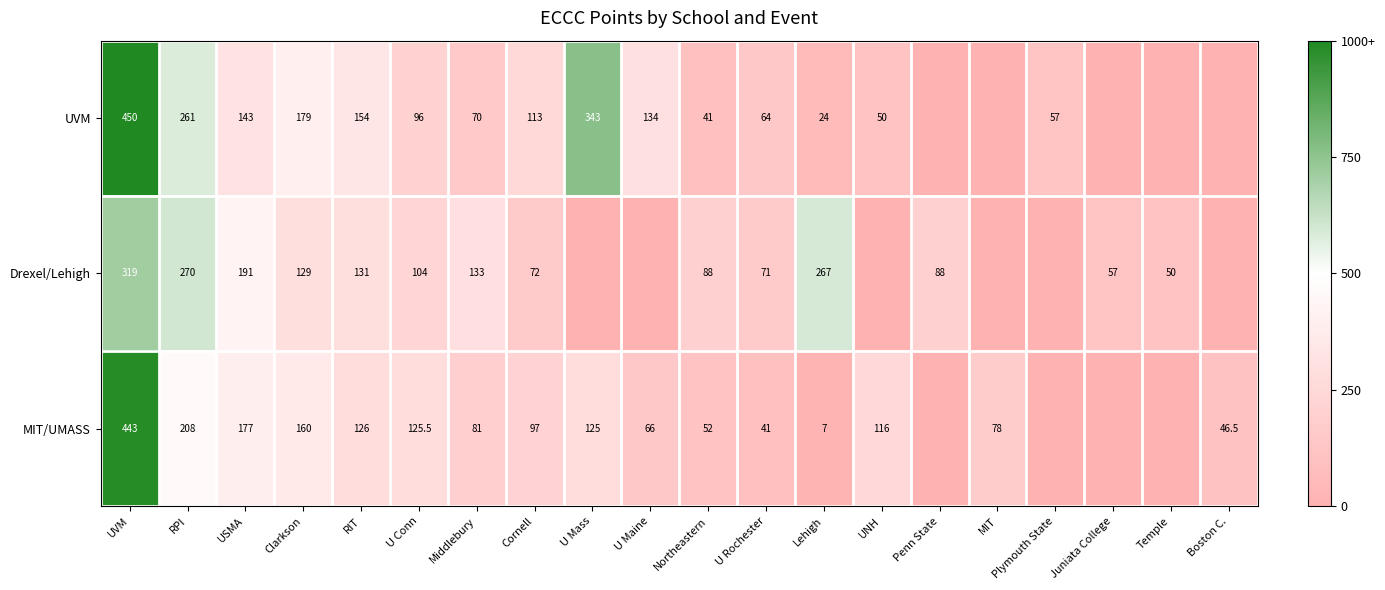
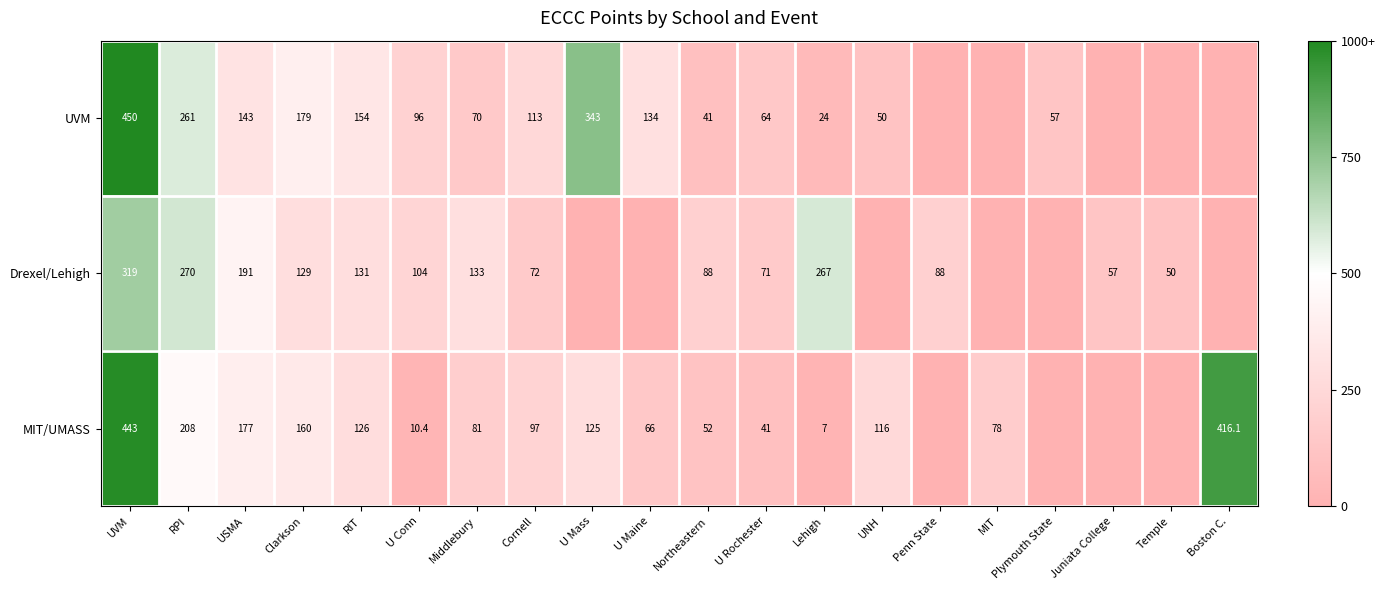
  {
    "UVM": {
      "UVM": 450,
      "RPI": 261,
      "USMA": 143,
      "Clarkson": 179,
      "RIT": 154,
      "U Conn": 96,
      "Middlebury": 70,
      "Cornell": 113,
      "U Mass": 343,
      "U Maine": 134,
      "Northeastern": 41,
      "U Rochester": 64,
      "Lehigh": 24,
      "UNH": 50,
      "Plymouth State": 57
    },
    "Drexel/Lehigh": {
      "UVM": 319,
      "RPI": 270,
      "USMA": 191,
      "Clarkson": 129,
      "RIT": 131,
      "U Conn": 104,
      "Middlebury": 133,
      "Cornell": 72,
      "Northeastern": 88,
      "U Rochester": 71,
      "Lehigh": 267,
      "Penn State": 88,
      "Juniata College": 57,
      "Temple": 50
    },
    "MIT/UMASS": {
      "UVM": 443,
      "RPI": 208,
      "USMA": 177,
      "Clarkson": 160,
      "RIT": 126,
-     "U Conn": 125.5,
+     "U Conn": 10.4,
      "Middlebury": 81,
      "Cornell": 97,
      "U Mass": 125,
      "U Maine": 66,
      "Northeastern": 52,
      "U Rochester": 41,
      "Lehigh": 7,
      "UNH": 116,
      "MIT": 78,
-     "Boston C.": 46.5
+     "Boston C.": 416.1
    }
  }
